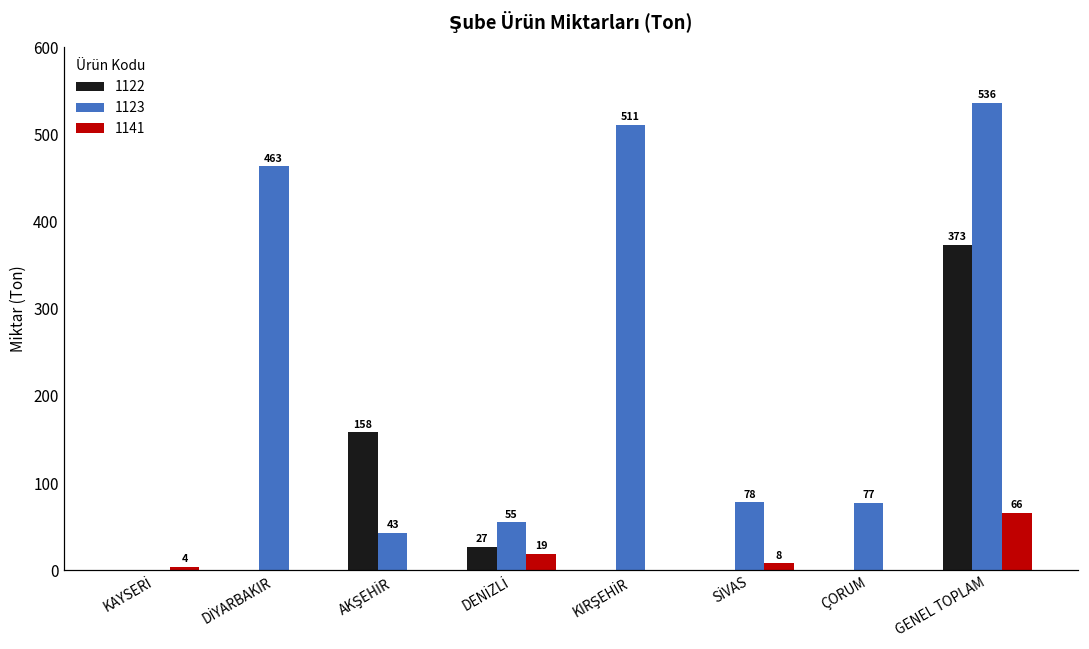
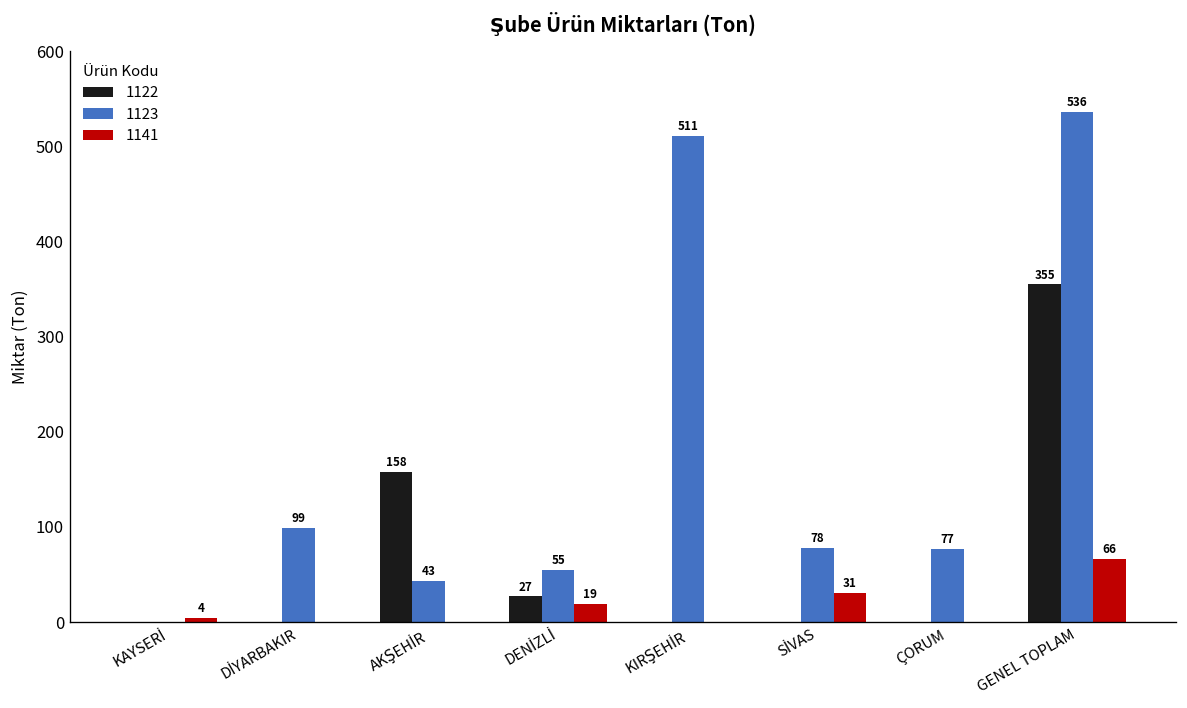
  {
    "1122": {
      "AKŞEHİR": 158,
      "DENİZLİ": 27,
-     "GENEL TOPLAM": 373
+     "GENEL TOPLAM": 355
    },
    "1123": {
-     "DİYARBAKIR": 463,
+     "DİYARBAKIR": 99,
      "AKŞEHİR": 43,
      "DENİZLİ": 55,
      "KIRŞEHİR": 511,
      "SİVAS": 78,
      "ÇORUM": 77,
      "GENEL TOPLAM": 536
    },
    "1141": {
      "KAYSERİ": 4,
      "DENİZLİ": 19,
-     "SİVAS": 8,
+     "SİVAS": 31,
      "GENEL TOPLAM": 66
    }
  }
